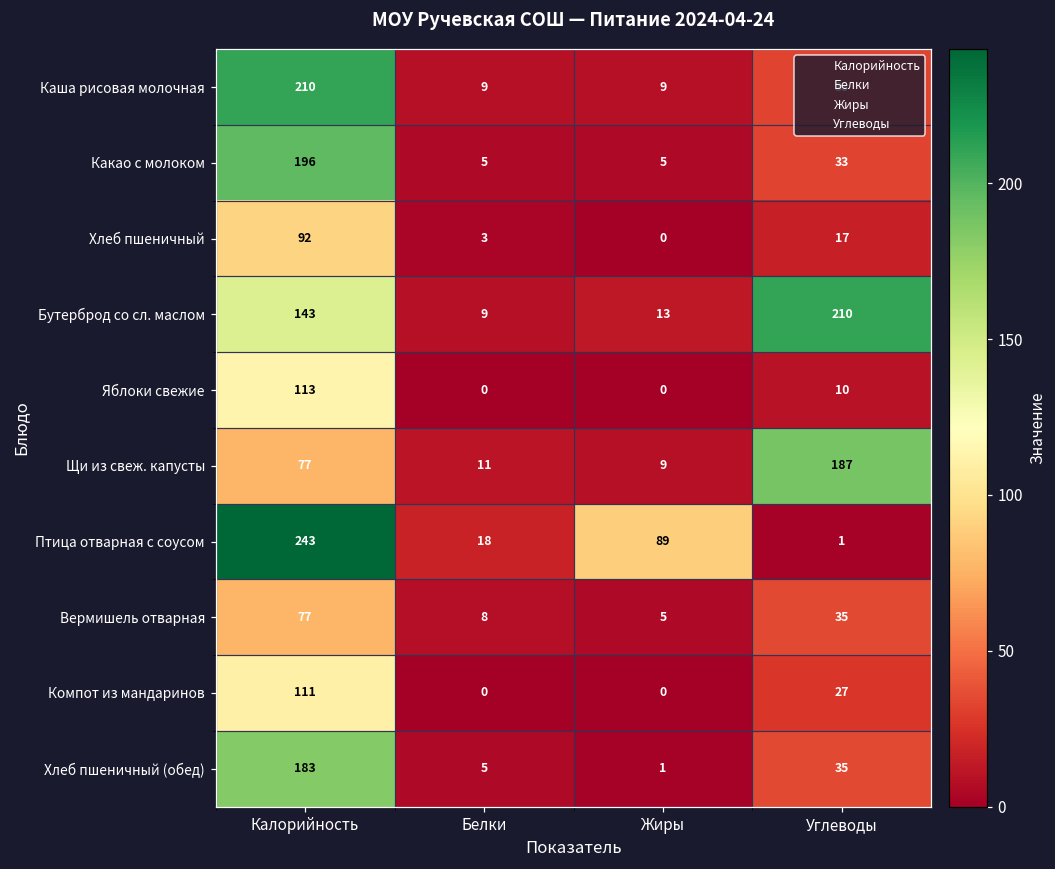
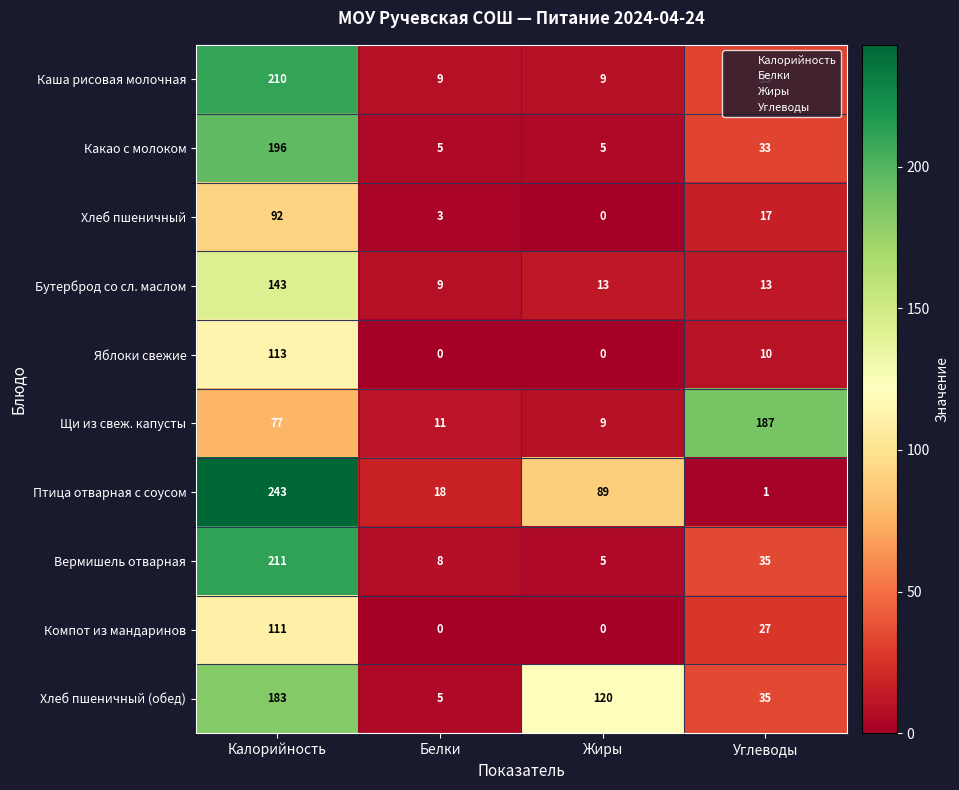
  {
    "Каша рисовая молочная": {
      "Калорийность": 210,
      "Белки": 9,
      "Жиры": 9
    },
    "Какао с молоком": {
      "Калорийность": 196,
      "Белки": 5,
      "Жиры": 5,
      "Углеводы": 33
    },
    "Хлеб пшеничный": {
      "Калорийность": 92,
      "Белки": 3,
      "Жиры": 0,
      "Углеводы": 17
    },
    "Бутерброд со сл. маслом": {
      "Калорийность": 143,
      "Белки": 9,
      "Жиры": 13,
-     "Углеводы": 210
+     "Углеводы": 13
    },
    "Яблоки свежие": {
      "Калорийность": 113,
      "Белки": 0,
      "Жиры": 0,
      "Углеводы": 10
    },
    "Щи из свеж. капусты": {
      "Калорийность": 77,
      "Белки": 11,
      "Жиры": 9,
      "Углеводы": 187
    },
    "Птица отварная с соусом": {
      "Калорийность": 243,
      "Белки": 18,
      "Жиры": 89,
      "Углеводы": 1
    },
    "Вермишель отварная": {
-     "Калорийность": 77,
+     "Калорийность": 211,
      "Белки": 8,
      "Жиры": 5,
      "Углеводы": 35
    },
    "Компот из мандаринов": {
      "Калорийность": 111,
      "Белки": 0,
      "Жиры": 0,
      "Углеводы": 27
    },
    "Хлеб пшеничный (обед)": {
      "Калорийность": 183,
      "Белки": 5,
-     "Жиры": 1,
+     "Жиры": 120,
      "Углеводы": 35
    }
  }
